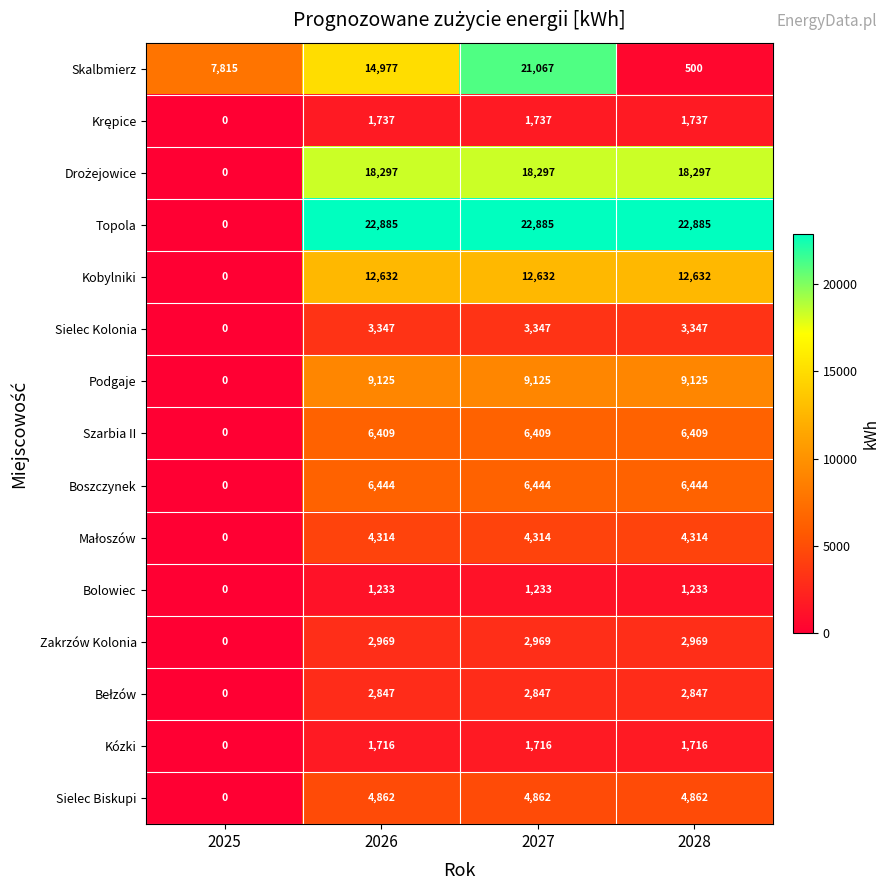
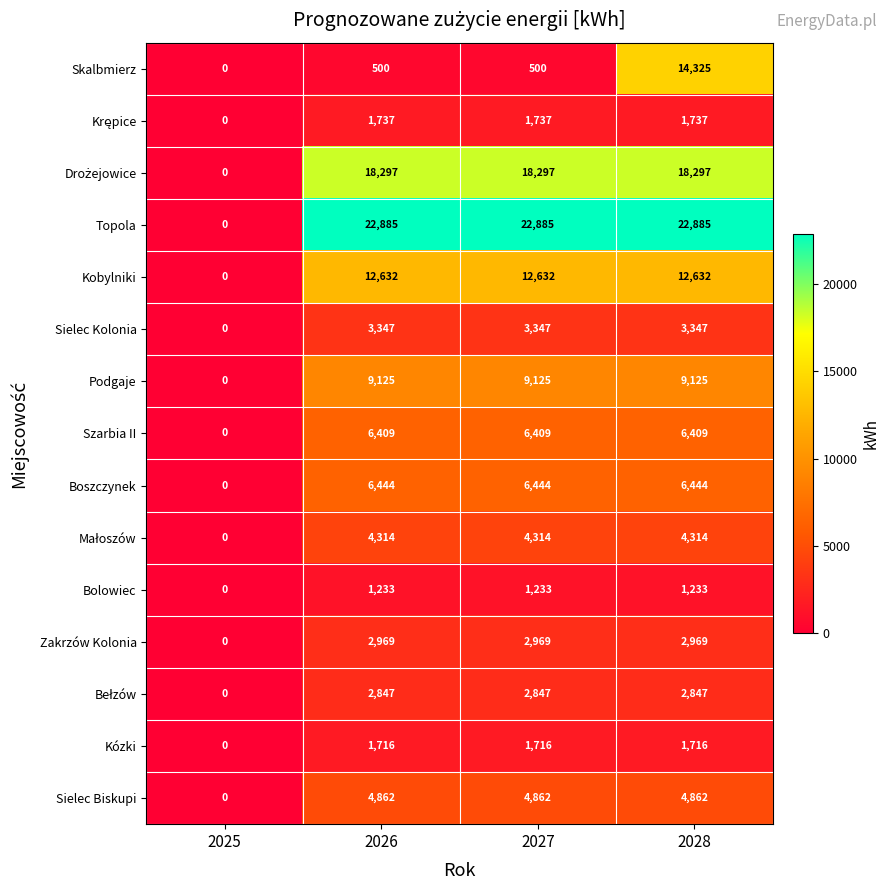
  {
    "Skalbmierz": {
-     "2025": "7,815",
-     "2026": "14,977",
-     "2027": "21,067",
-     "2028": "500"
+     "2025": "0",
+     "2026": "500",
+     "2027": "500",
+     "2028": "14,325"
    },
    "Krępice": {
      "2025": "0",
      "2026": "1,737",
      "2027": "1,737",
      "2028": "1,737"
    },
    "Drożejowice": {
      "2025": "0",
      "2026": "18,297",
      "2027": "18,297",
      "2028": "18,297"
    },
    "Topola": {
      "2025": "0",
      "2026": "22,885",
      "2027": "22,885",
      "2028": "22,885"
    },
    "Kobylniki": {
      "2025": "0",
      "2026": "12,632",
      "2027": "12,632",
      "2028": "12,632"
    },
    "Sielec Kolonia": {
      "2025": "0",
      "2026": "3,347",
      "2027": "3,347",
      "2028": "3,347"
    },
    "Podgaje": {
      "2025": "0",
      "2026": "9,125",
      "2027": "9,125",
      "2028": "9,125"
    },
    "Szarbia II": {
      "2025": "0",
      "2026": "6,409",
      "2027": "6,409",
      "2028": "6,409"
    },
    "Boszczynek": {
      "2025": "0",
      "2026": "6,444",
      "2027": "6,444",
      "2028": "6,444"
    },
    "Małoszów": {
      "2025": "0",
      "2026": "4,314",
      "2027": "4,314",
      "2028": "4,314"
    },
    "Bolowiec": {
      "2025": "0",
      "2026": "1,233",
      "2027": "1,233",
      "2028": "1,233"
    },
    "Zakrzów Kolonia": {
      "2025": "0",
      "2026": "2,969",
      "2027": "2,969",
      "2028": "2,969"
    },
    "Bełzów": {
      "2025": "0",
      "2026": "2,847",
      "2027": "2,847",
      "2028": "2,847"
    },
    "Kózki": {
      "2025": "0",
      "2026": "1,716",
      "2027": "1,716",
      "2028": "1,716"
    },
    "Sielec Biskupi": {
      "2025": "0",
      "2026": "4,862",
      "2027": "4,862",
      "2028": "4,862"
    }
  }
